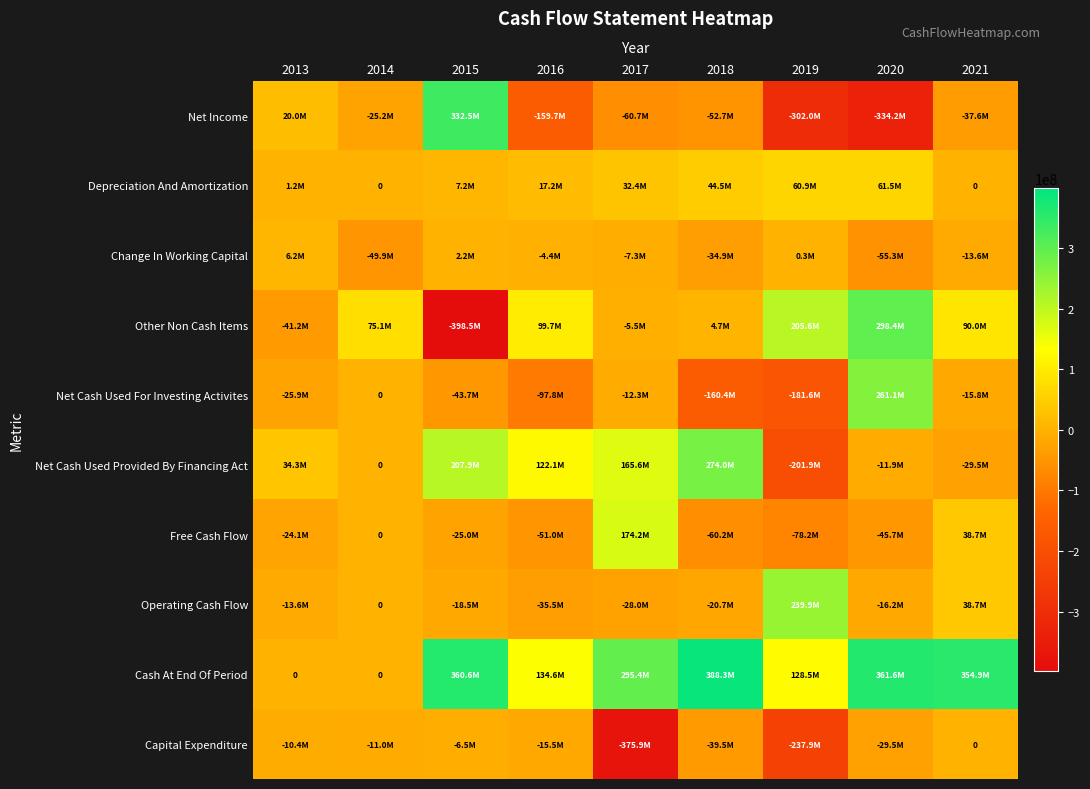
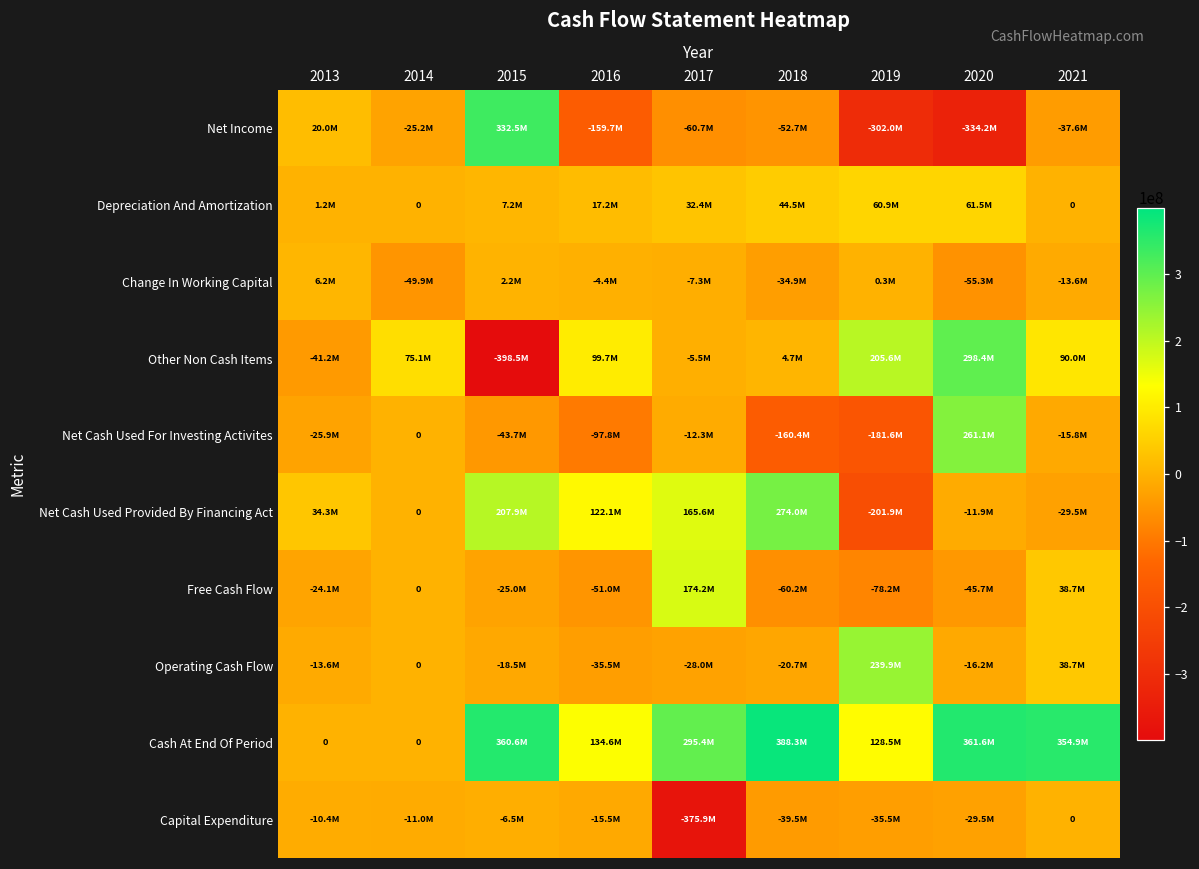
  {
    "Net Income": {
      "2013": "20.0M",
      "2014": "-25.2M",
      "2015": "332.5M",
      "2016": "-159.7M",
      "2017": "-60.7M",
      "2018": "-52.7M",
      "2019": "-302.0M",
      "2020": "-334.2M",
      "2021": "-37.6M"
    },
    "Depreciation And Amortization": {
      "2013": "1.2M",
      "2014": "0",
      "2015": "7.2M",
      "2016": "17.2M",
      "2017": "32.4M",
      "2018": "44.5M",
      "2019": "60.9M",
      "2020": "61.5M",
      "2021": "0"
    },
    "Change In Working Capital": {
      "2013": "6.2M",
      "2014": "-49.9M",
      "2015": "2.2M",
      "2016": "-4.4M",
      "2017": "-7.3M",
      "2018": "-34.9M",
      "2019": "0.3M",
      "2020": "-55.3M",
      "2021": "-13.6M"
    },
    "Other Non Cash Items": {
      "2013": "-41.2M",
      "2014": "75.1M",
      "2015": "-398.5M",
      "2016": "99.7M",
      "2017": "-5.5M",
      "2018": "4.7M",
      "2019": "205.6M",
      "2020": "298.4M",
      "2021": "90.0M"
    },
    "Net Cash Used For Investing Activites": {
      "2013": "-25.9M",
      "2014": "0",
      "2015": "-43.7M",
      "2016": "-97.8M",
      "2017": "-12.3M",
      "2018": "-160.4M",
      "2019": "-181.6M",
      "2020": "261.1M",
      "2021": "-15.8M"
    },
    "Net Cash Used Provided By Financing Act": {
      "2013": "34.3M",
      "2014": "0",
      "2015": "207.9M",
      "2016": "122.1M",
      "2017": "165.6M",
      "2018": "274.0M",
      "2019": "-201.9M",
      "2020": "-11.9M",
      "2021": "-29.5M"
    },
    "Free Cash Flow": {
      "2013": "-24.1M",
      "2014": "0",
      "2015": "-25.0M",
      "2016": "-51.0M",
      "2017": "174.2M",
      "2018": "-60.2M",
      "2019": "-78.2M",
      "2020": "-45.7M",
      "2021": "38.7M"
    },
    "Operating Cash Flow": {
      "2013": "-13.6M",
      "2014": "0",
      "2015": "-18.5M",
      "2016": "-35.5M",
      "2017": "-28.0M",
      "2018": "-20.7M",
      "2019": "239.9M",
      "2020": "-16.2M",
      "2021": "38.7M"
    },
    "Cash At End Of Period": {
      "2013": "0",
      "2014": "0",
      "2015": "360.6M",
      "2016": "134.6M",
      "2017": "295.4M",
      "2018": "388.3M",
      "2019": "128.5M",
      "2020": "361.6M",
      "2021": "354.9M"
    },
    "Capital Expenditure": {
      "2013": "-10.4M",
      "2014": "-11.0M",
      "2015": "-6.5M",
      "2016": "-15.5M",
      "2017": "-375.9M",
      "2018": "-39.5M",
-     "2019": "-237.9M",
+     "2019": "-35.5M",
      "2020": "-29.5M",
      "2021": "0"
    }
  }
